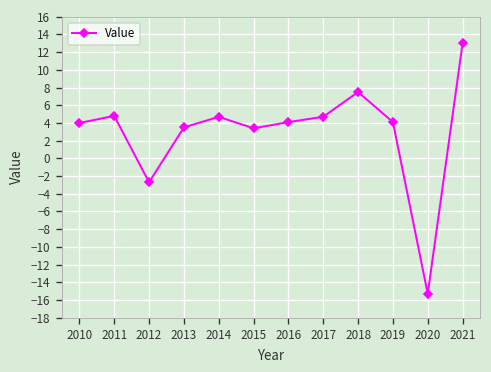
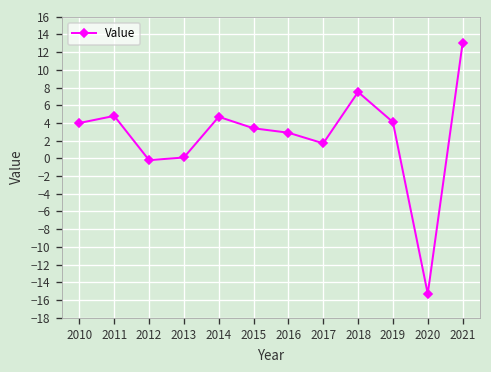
  {
    "2010": 4,
    "2011": 5,
-   "2012": -3,
-   "2013": 4,
+   "2012": 0,
+   "2013": 0,
    "2014": 5,
    "2015": 3,
-   "2016": 4,
-   "2017": 5,
+   "2016": 3,
+   "2017": 2,
    "2018": 8,
    "2019": 4,
    "2020": -15,
    "2021": 13
  }
